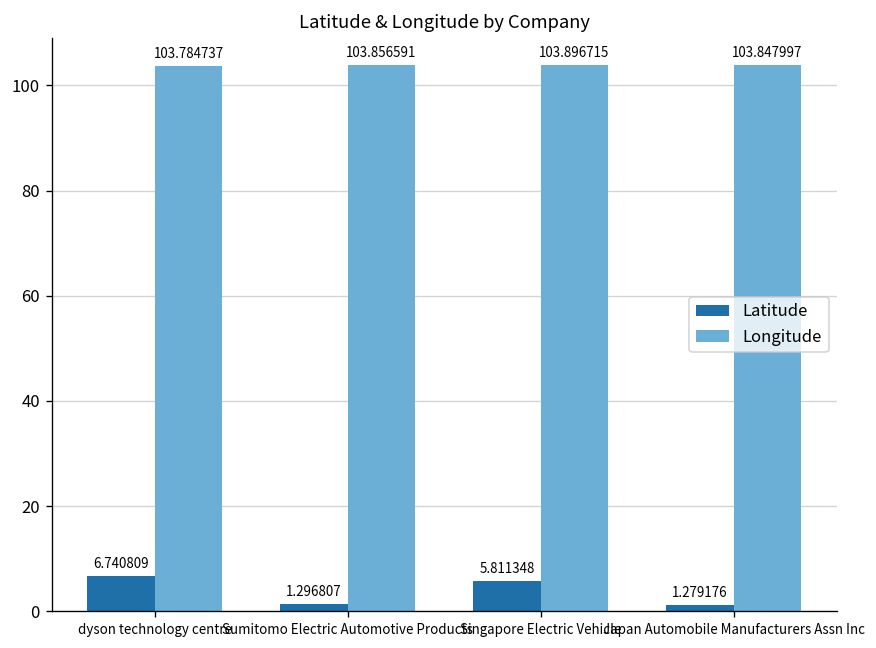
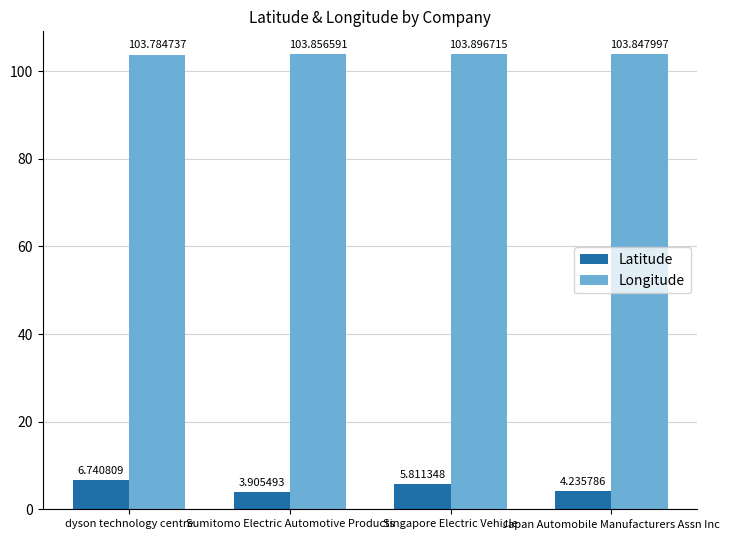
  {
    "Latitude": {
      "dyson technology centre": 6.740809,
-     "Sumitomo Electric Automotive Products": 1.296807,
+     "Sumitomo Electric Automotive Products": 3.905493,
      "Singapore Electric Vehicle": 5.811348,
-     "Japan Automobile Manufacturers Assn Inc": 1.279176
+     "Japan Automobile Manufacturers Assn Inc": 4.235786
    },
    "Longitude": {
      "dyson technology centre": 103.784737,
      "Sumitomo Electric Automotive Products": 103.856591,
      "Singapore Electric Vehicle": 103.896715,
      "Japan Automobile Manufacturers Assn Inc": 103.847997
    }
  }
